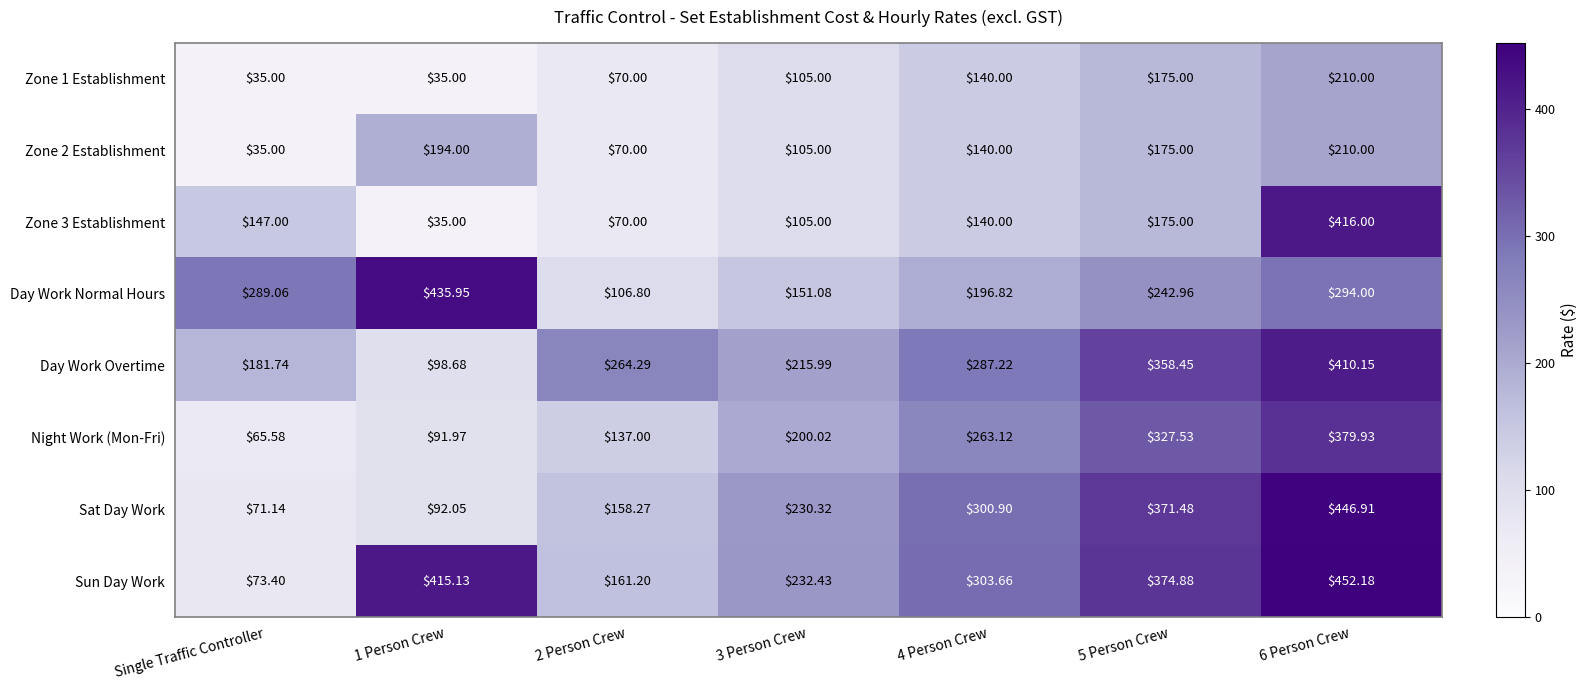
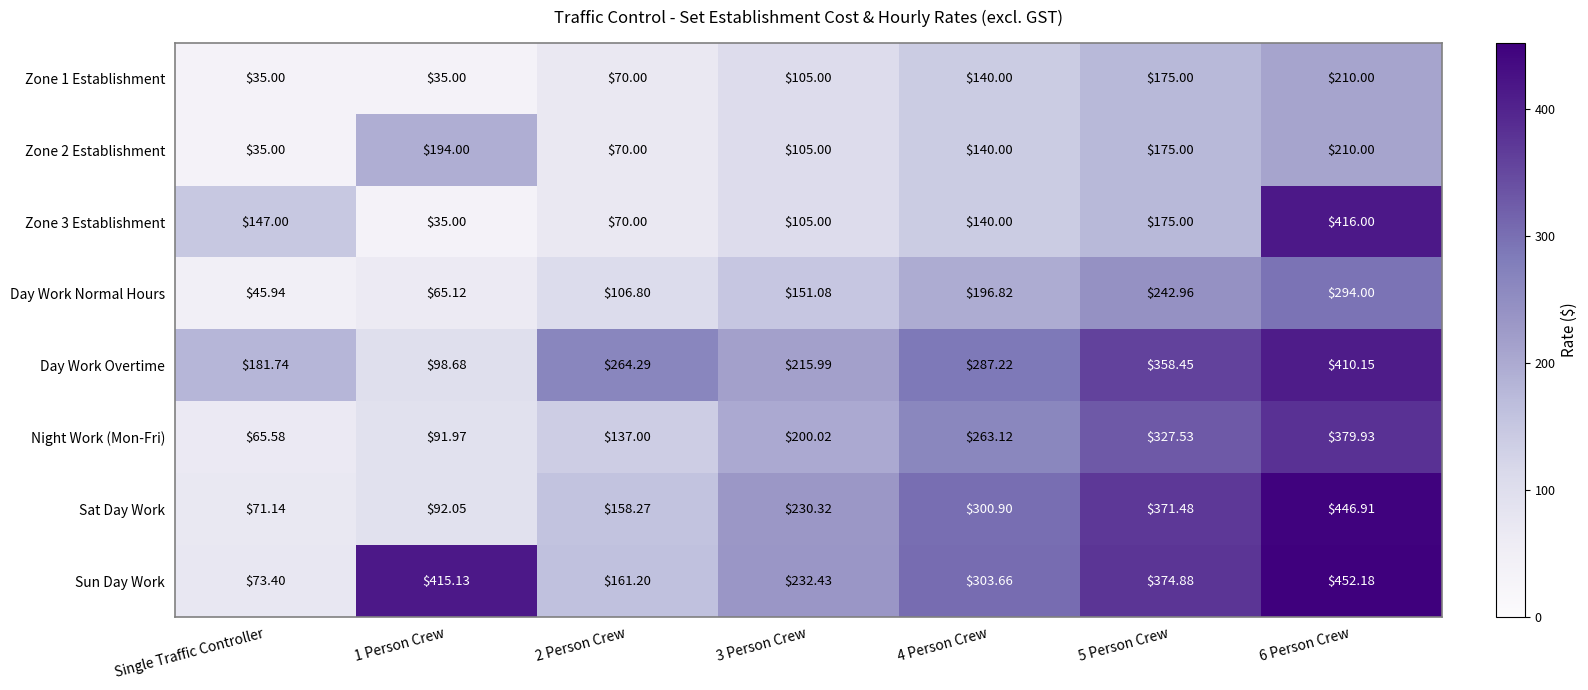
  {
    "Zone 1 Establishment": {
      "Single Traffic Controller": "$35.00",
      "1 Person Crew": "$35.00",
      "2 Person Crew": "$70.00",
      "3 Person Crew": "$105.00",
      "4 Person Crew": "$140.00",
      "5 Person Crew": "$175.00",
      "6 Person Crew": "$210.00"
    },
    "Zone 2 Establishment": {
      "Single Traffic Controller": "$35.00",
      "1 Person Crew": "$194.00",
      "2 Person Crew": "$70.00",
      "3 Person Crew": "$105.00",
      "4 Person Crew": "$140.00",
      "5 Person Crew": "$175.00",
      "6 Person Crew": "$210.00"
    },
    "Zone 3 Establishment": {
      "Single Traffic Controller": "$147.00",
      "1 Person Crew": "$35.00",
      "2 Person Crew": "$70.00",
      "3 Person Crew": "$105.00",
      "4 Person Crew": "$140.00",
      "5 Person Crew": "$175.00",
      "6 Person Crew": "$416.00"
    },
    "Day Work Normal Hours": {
-     "Single Traffic Controller": "$289.06",
-     "1 Person Crew": "$435.95",
+     "Single Traffic Controller": "$45.94",
+     "1 Person Crew": "$65.12",
      "2 Person Crew": "$106.80",
      "3 Person Crew": "$151.08",
      "4 Person Crew": "$196.82",
      "5 Person Crew": "$242.96",
      "6 Person Crew": "$294.00"
    },
    "Day Work Overtime": {
      "Single Traffic Controller": "$181.74",
      "1 Person Crew": "$98.68",
      "2 Person Crew": "$264.29",
      "3 Person Crew": "$215.99",
      "4 Person Crew": "$287.22",
      "5 Person Crew": "$358.45",
      "6 Person Crew": "$410.15"
    },
    "Night Work (Mon-Fri)": {
      "Single Traffic Controller": "$65.58",
      "1 Person Crew": "$91.97",
      "2 Person Crew": "$137.00",
      "3 Person Crew": "$200.02",
      "4 Person Crew": "$263.12",
      "5 Person Crew": "$327.53",
      "6 Person Crew": "$379.93"
    },
    "Sat Day Work": {
      "Single Traffic Controller": "$71.14",
      "1 Person Crew": "$92.05",
      "2 Person Crew": "$158.27",
      "3 Person Crew": "$230.32",
      "4 Person Crew": "$300.90",
      "5 Person Crew": "$371.48",
      "6 Person Crew": "$446.91"
    },
    "Sun Day Work": {
      "Single Traffic Controller": "$73.40",
      "1 Person Crew": "$415.13",
      "2 Person Crew": "$161.20",
      "3 Person Crew": "$232.43",
      "4 Person Crew": "$303.66",
      "5 Person Crew": "$374.88",
      "6 Person Crew": "$452.18"
    }
  }
